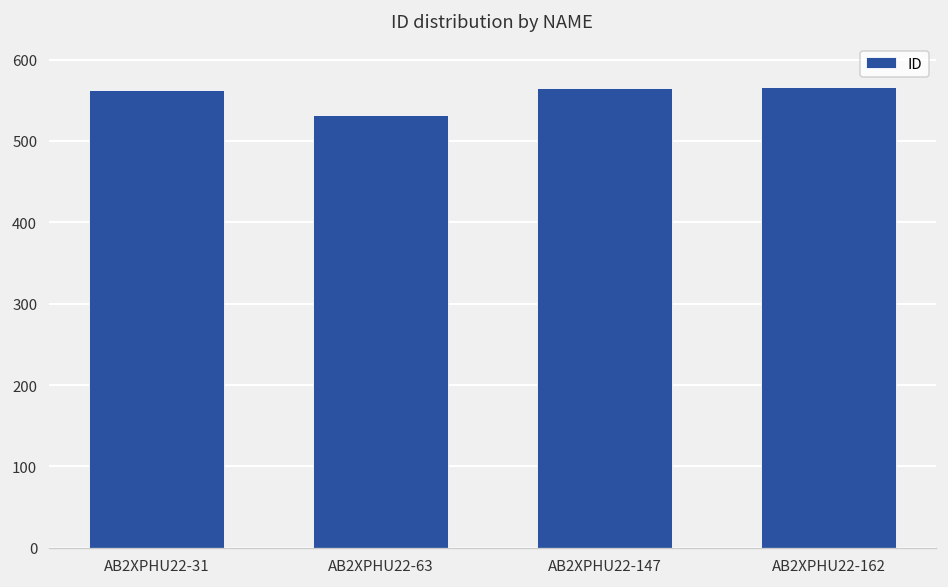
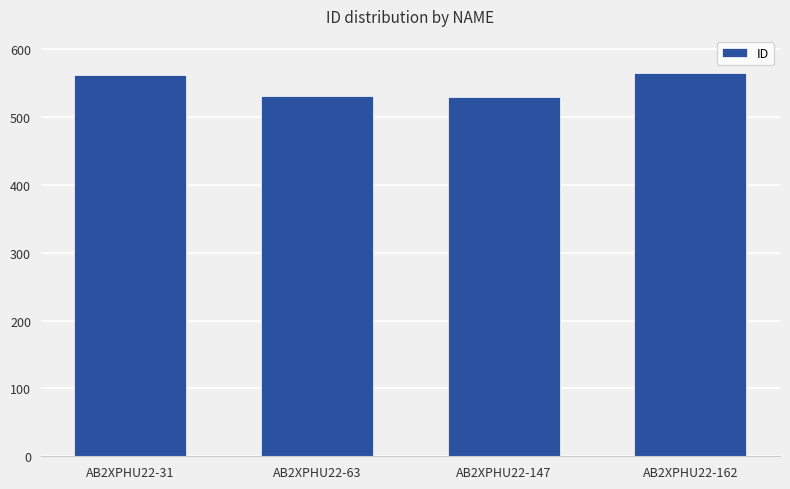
  {
    "AB2XPHU22-31": 560,
    "AB2XPHU22-63": 530,
-   "AB2XPHU22-147": 570,
+   "AB2XPHU22-147": 530,
    "AB2XPHU22-162": 570
  }
